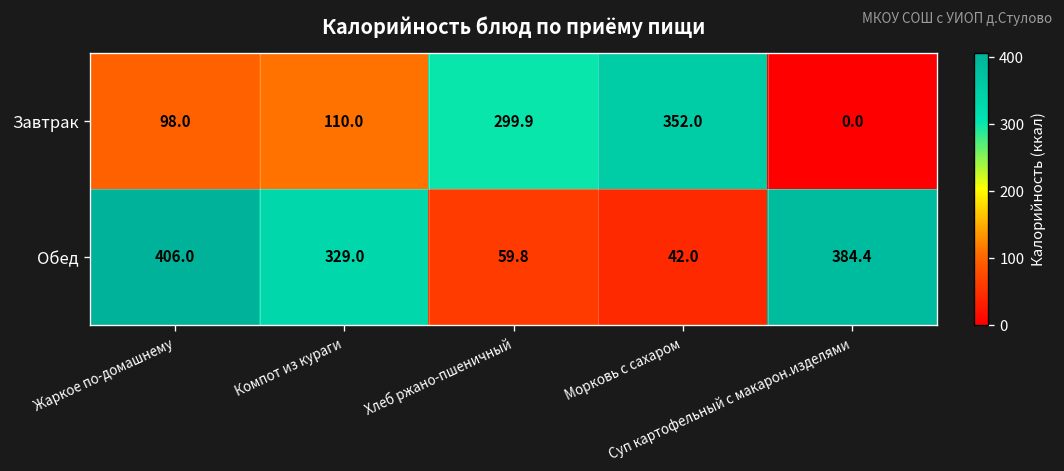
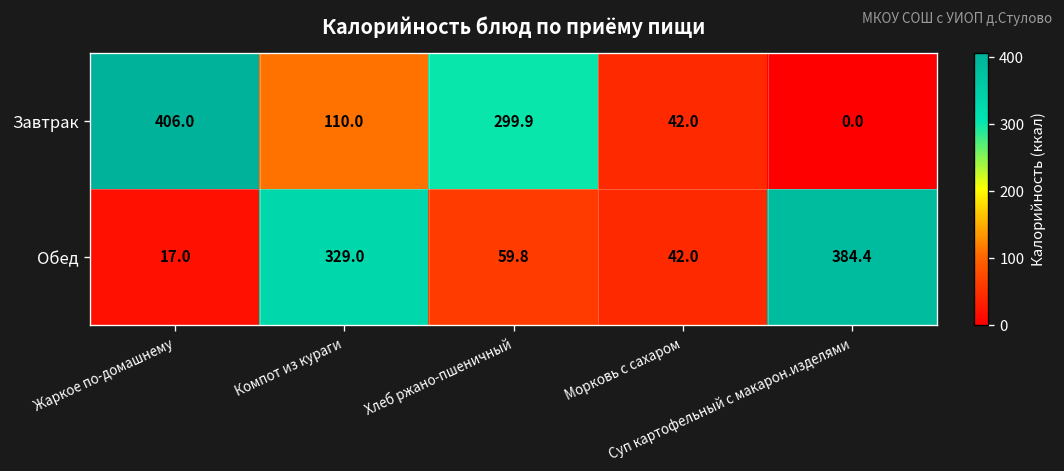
  {
    "Завтрак": {
-     "Жаркое по-домашнему": 98.0,
+     "Жаркое по-домашнему": 406.0,
      "Компот из кураги": 110.0,
      "Хлеб ржано-пшеничный": 299.9,
-     "Морковь с сахаром": 352.0,
+     "Морковь с сахаром": 42.0,
      "Суп картофельный с макарон.изделями": 0.0
    },
    "Обед": {
-     "Жаркое по-домашнему": 406.0,
+     "Жаркое по-домашнему": 17.0,
      "Компот из кураги": 329.0,
      "Хлеб ржано-пшеничный": 59.8,
      "Морковь с сахаром": 42.0,
      "Суп картофельный с макарон.изделями": 384.4
    }
  }
